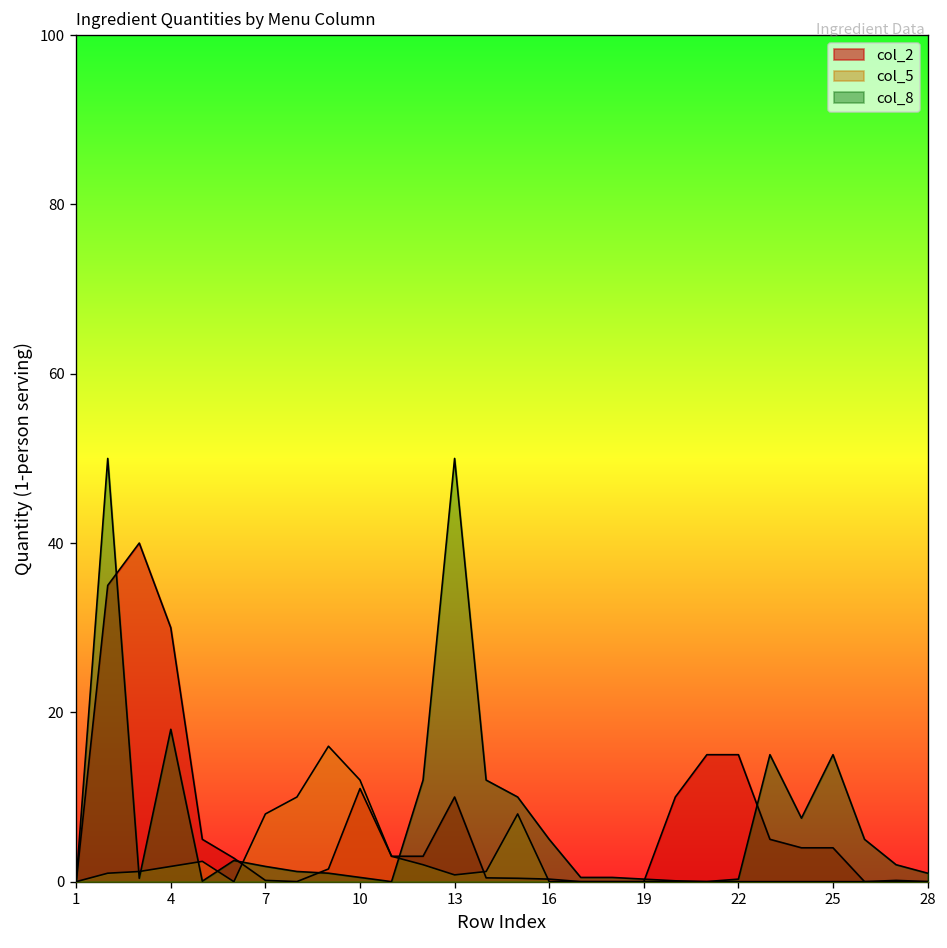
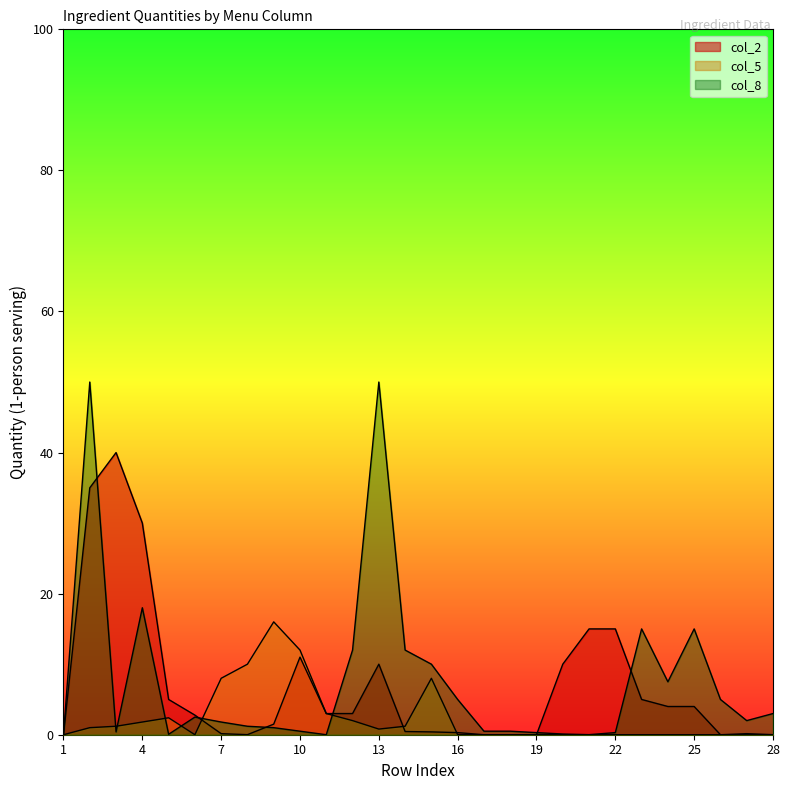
  {
    "col_2": {
      "4": 30,
      "7": 0,
      "10": 11,
      "13": 10,
      "22": 15,
      "25": 4
    },
    "col_5": {
      "4": 2,
      "7": 8,
      "10": 12,
      "13": 1,
      "25": 0
    },
    "col_8": {
      "4": 18,
      "7": 2,
      "10": 1,
      "13": 50,
      "16": 5,
      "25": 15,
-     "28": 1
+     "28": 3
    }
  }
